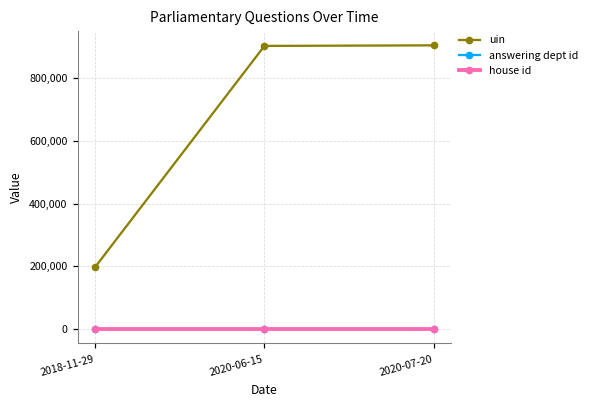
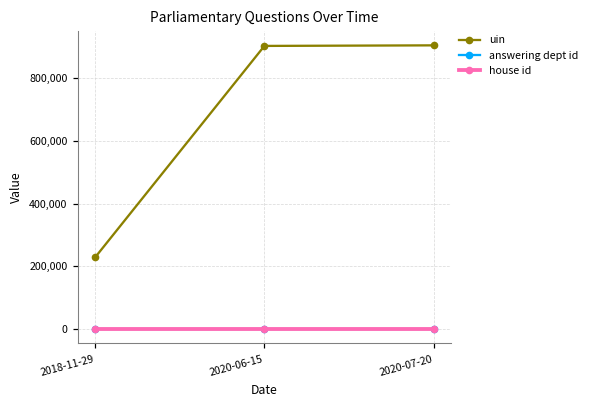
  {
    "uin": {
-     "2018-11-29": "200,000",
+     "2018-11-29": "230,000",
      "2020-06-15": "900,000",
      "2020-07-20": "900,000"
    },
    "house id": {
      "2018-11-29": "0",
      "2020-06-15": "0",
      "2020-07-20": "0"
    }
  }
